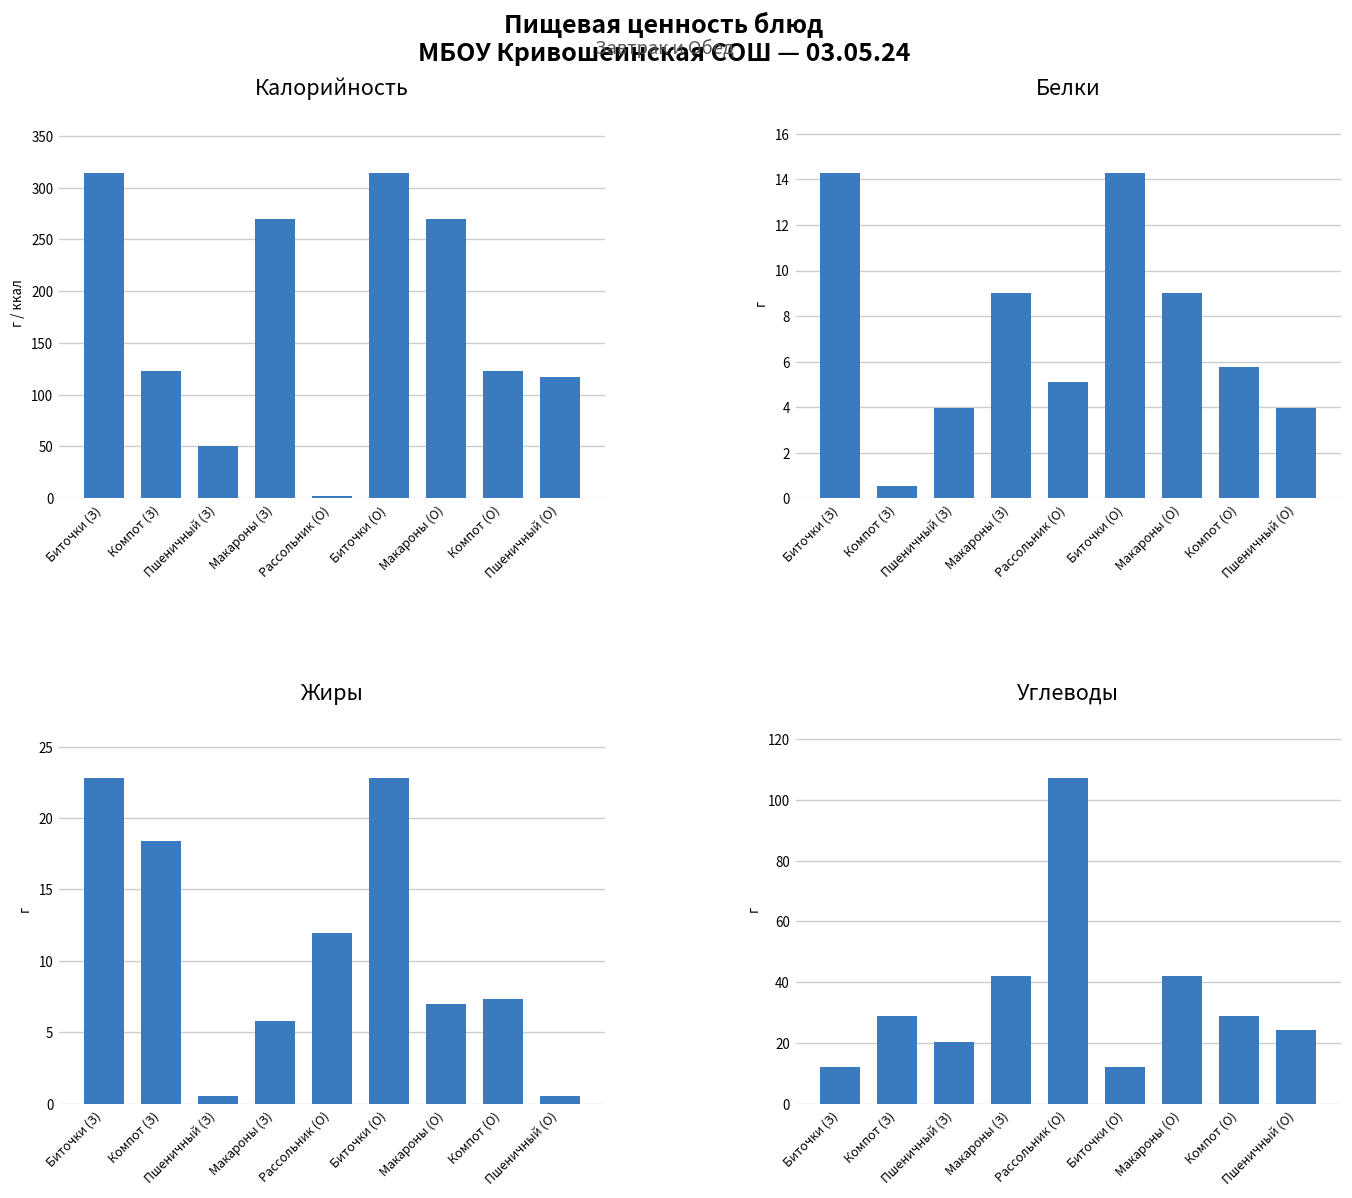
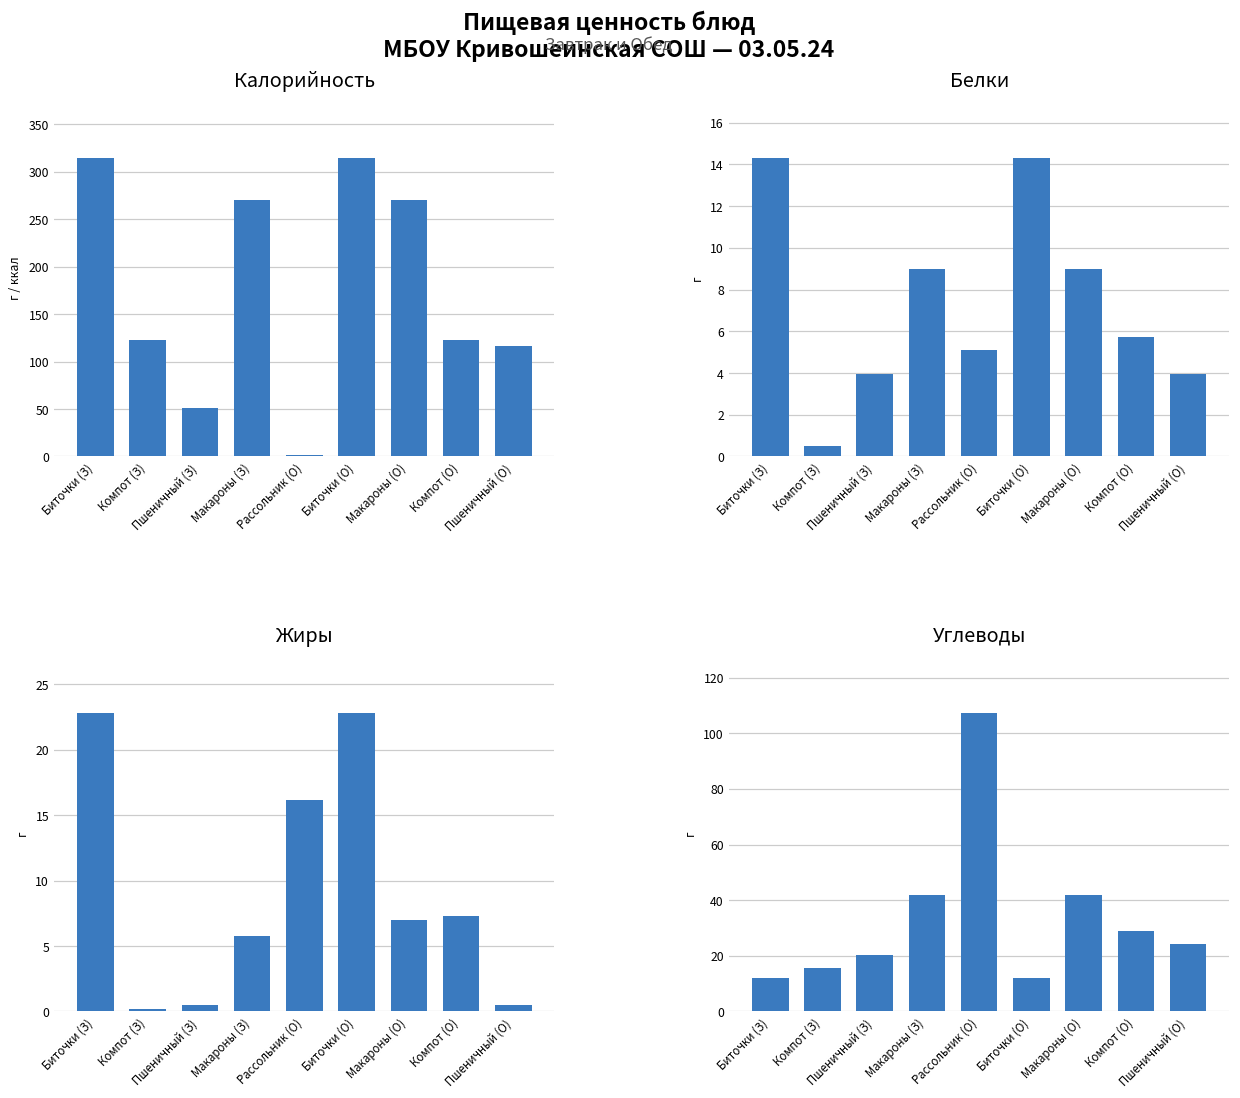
  {
    "Калорийность": {
      "Биточки (З)": 310,
      "Компот (З)": 120,
      "Пшеничный (З)": 50,
      "Макароны (З)": 270,
      "Биточки (О)": 310,
      "Макароны (О)": 270,
      "Компот (О)": 120,
      "Пшеничный (О)": 120
    },
    "Белки": {
      "Биточки (З)": 14.3,
      "Компот (З)": 0.5,
      "Пшеничный (З)": 3.9,
      "Макароны (З)": 9.0,
      "Рассольник (О)": 5.1,
      "Биточки (О)": 14.3,
      "Макароны (О)": 9.0,
      "Компот (О)": 5.7,
      "Пшеничный (О)": 3.9
    },
    "Жиры": {
      "Биточки (З)": 22.8,
-     "Компот (З)": 18.4,
+     "Компот (З)": 0.2,
      "Пшеничный (З)": 0.5,
      "Макароны (З)": 5.8,
-     "Рассольник (О)": 12.0,
+     "Рассольник (О)": 16.2,
      "Биточки (О)": 22.8,
      "Макароны (О)": 7.0,
      "Компот (О)": 7.3,
      "Пшеничный (О)": 0.5
    },
    "Углеводы": {
      "Биточки (З)": 12,
-     "Компот (З)": 29,
+     "Компот (З)": 15,
      "Пшеничный (З)": 20,
      "Макароны (З)": 42,
      "Рассольник (О)": 107,
      "Биточки (О)": 12,
      "Макароны (О)": 42,
      "Компот (О)": 29,
      "Пшеничный (О)": 24
    }
  }
